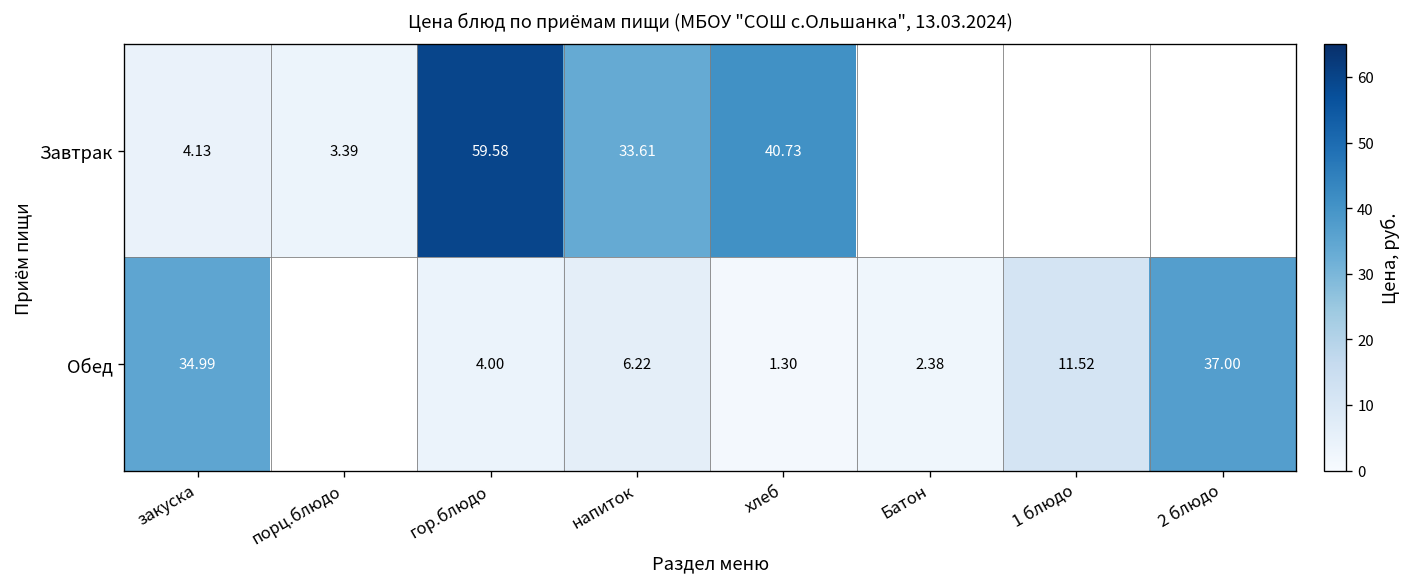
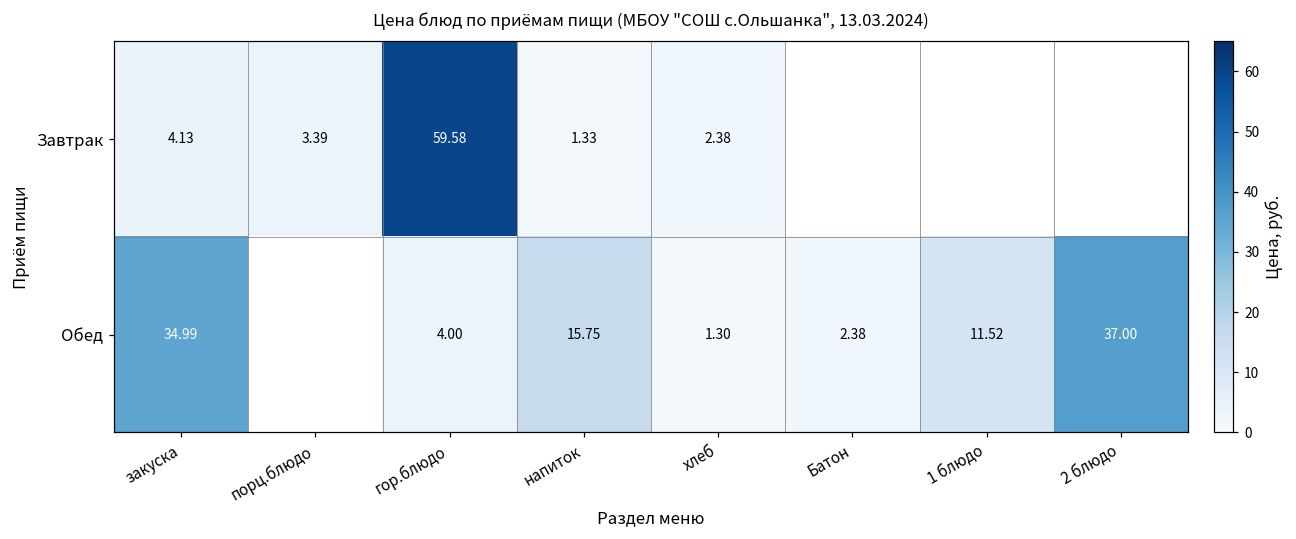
  {
    "Завтрак": {
      "закуска": 4.13,
      "порц.блюдо": 3.39,
      "гор.блюдо": 59.58,
-     "напиток": 33.61,
-     "хлеб": 40.73
+     "напиток": 1.33,
+     "хлеб": 2.38
    },
    "Обед": {
      "закуска": 34.99,
      "гор.блюдо": 4.00,
-     "напиток": 6.22,
+     "напиток": 15.75,
      "хлеб": 1.30,
      "Батон": 2.38,
      "1 блюдо": 11.52,
      "2 блюдо": 37.00
    }
  }
